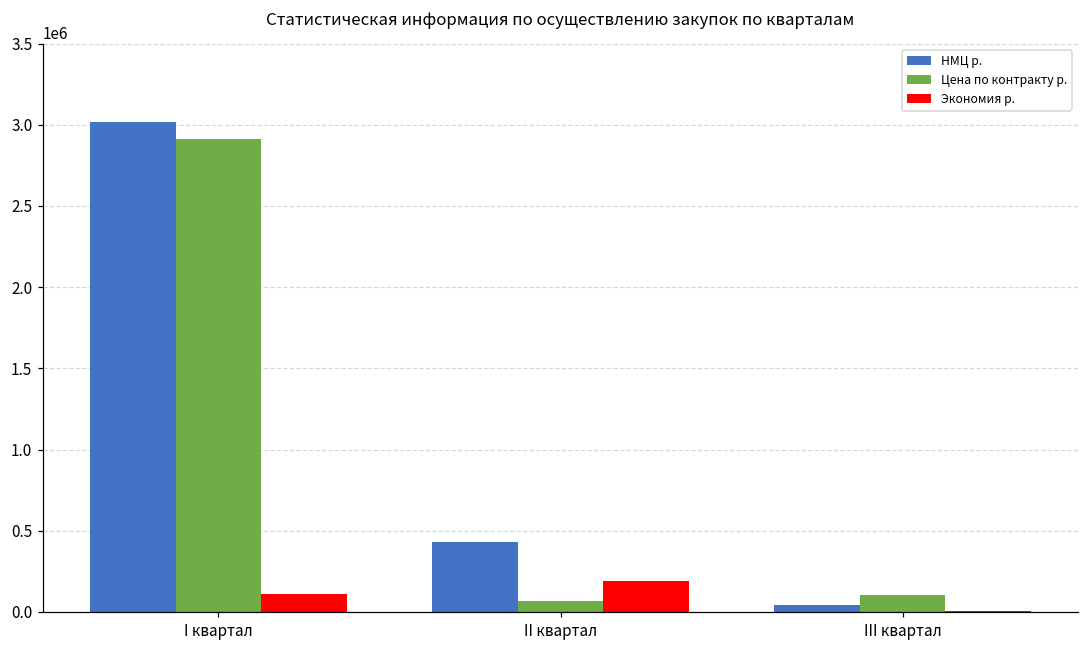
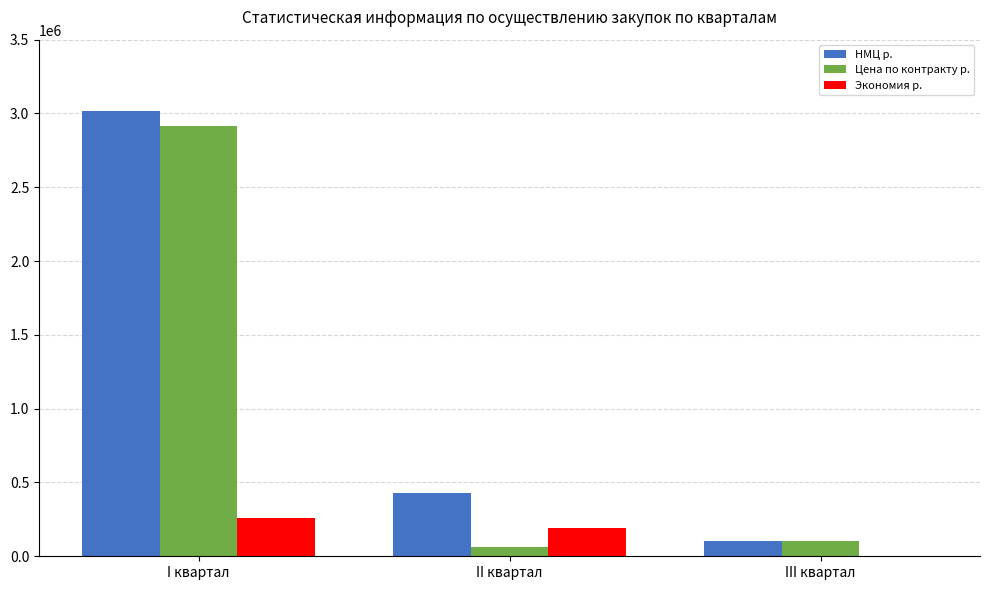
  {
    "НМЦ р.": {
      "I квартал": 3020000,
      "II квартал": 430000,
-     "III квартал": 40000
+     "III квартал": 110000
    },
    "Цена по контракту р.": {
      "I квартал": 2910000,
      "II квартал": 70000,
      "III квартал": 100000
    },
    "Экономия р.": {
-     "I квартал": 110000,
+     "I квартал": 260000,
      "II квартал": 190000
    }
  }
